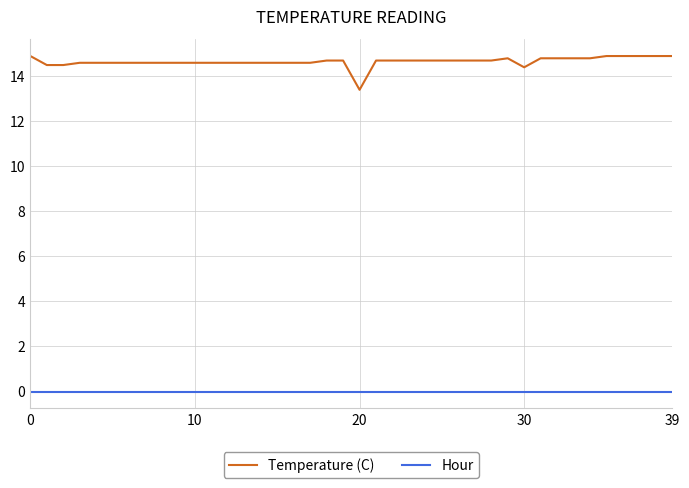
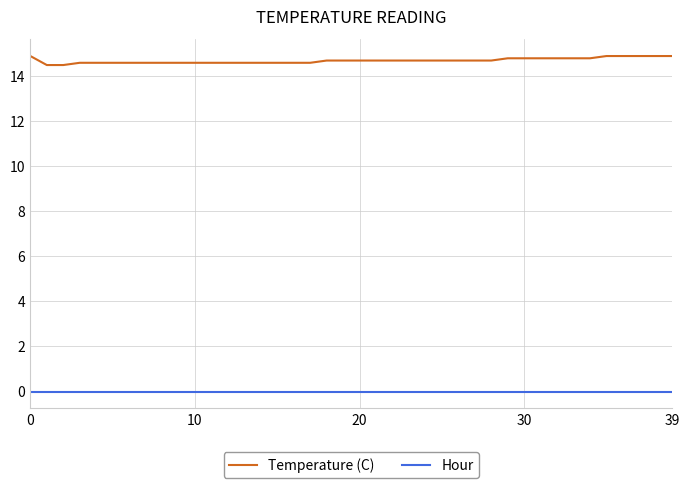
  {
    "Temperature (C)": {
      "0": 14.9,
      "10": 14.6,
-     "20": 13.4,
-     "30": 14.4,
+     "20": 14.7,
+     "30": 14.8,
      "39": 14.9
    },
    "Hour": {
      "0": 0.0,
      "10": 0.0,
      "20": 0.0,
      "30": 0.0,
      "39": 0.0
    }
  }
